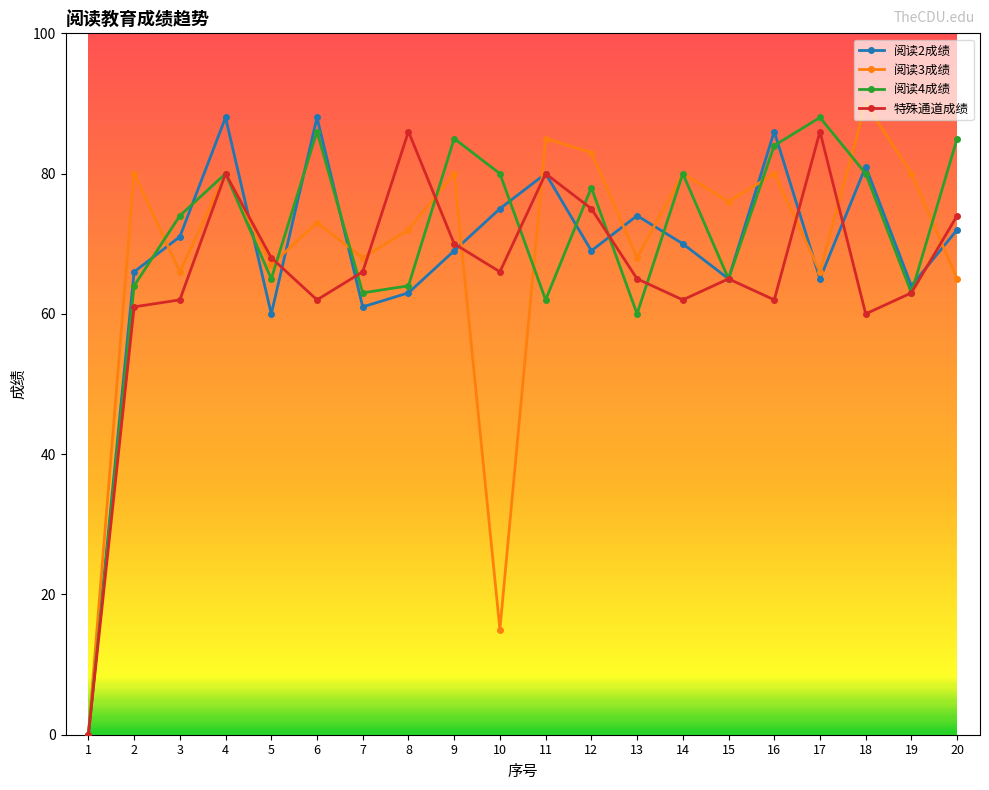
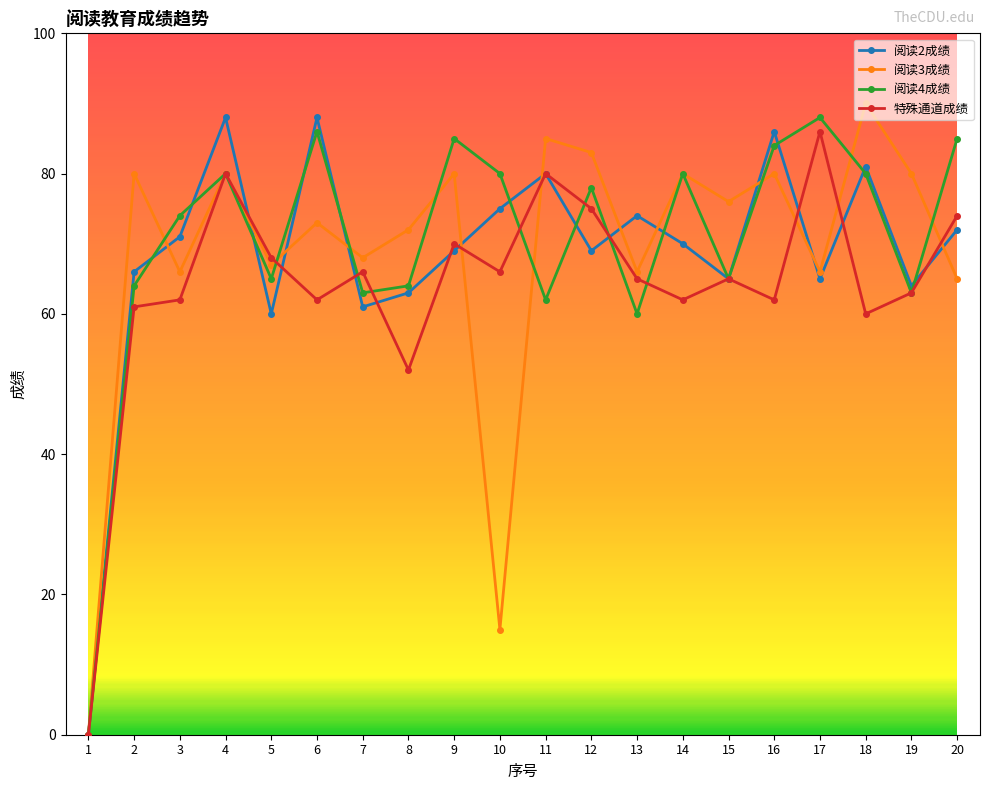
  {
    "阅读2成绩": {
      "2": 66,
      "3": 71,
      "4": 88,
      "5": 60,
      "6": 88,
      "7": 61,
      "8": 63,
      "9": 69,
      "10": 75,
      "12": 69,
      "13": 74,
      "14": 70,
      "16": 86,
      "17": 65,
      "18": 81,
      "19": 64,
      "20": 72
    },
    "阅读3成绩": {
      "2": 80,
      "3": 66,
      "5": 67,
      "6": 73,
      "7": 68,
      "8": 72,
      "9": 80,
      "10": 15,
      "11": 85,
      "12": 83,
-     "13": 68,
+     "13": 66,
      "15": 76,
      "16": 80,
      "17": 66,
      "19": 80,
      "20": 65
    },
    "阅读4成绩": {
      "2": 64,
      "3": 74,
      "5": 65,
      "6": 86,
      "7": 63,
      "8": 64,
      "9": 85,
      "10": 80,
      "11": 62,
      "12": 78,
      "13": 60,
      "16": 84,
      "17": 88,
      "18": 80,
      "20": 85
    },
    "特殊通道成绩": {
      "2": 61,
      "3": 62,
      "5": 68,
      "6": 62,
      "7": 66,
-     "8": 86,
+     "8": 52,
      "9": 70,
      "10": 66,
      "12": 75,
      "13": 65,
      "14": 62,
      "16": 62,
      "17": 86,
      "18": 60,
      "20": 74
    }
  }
